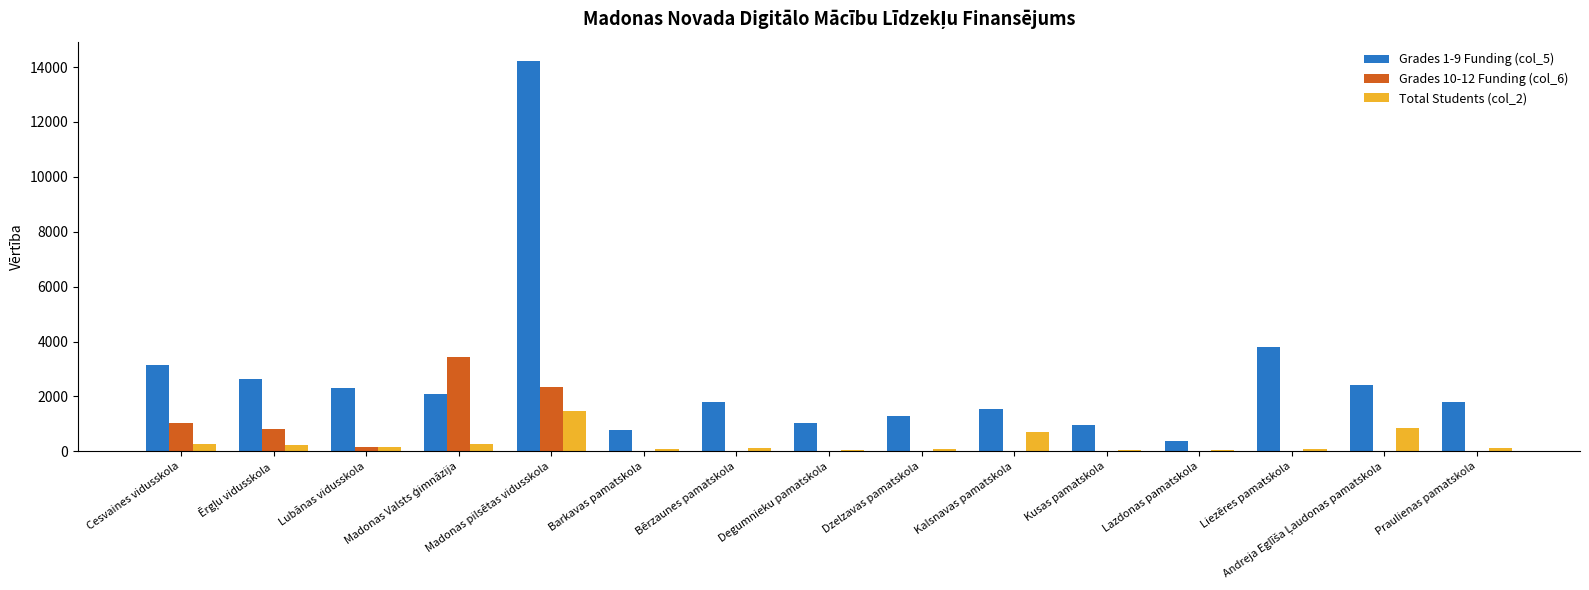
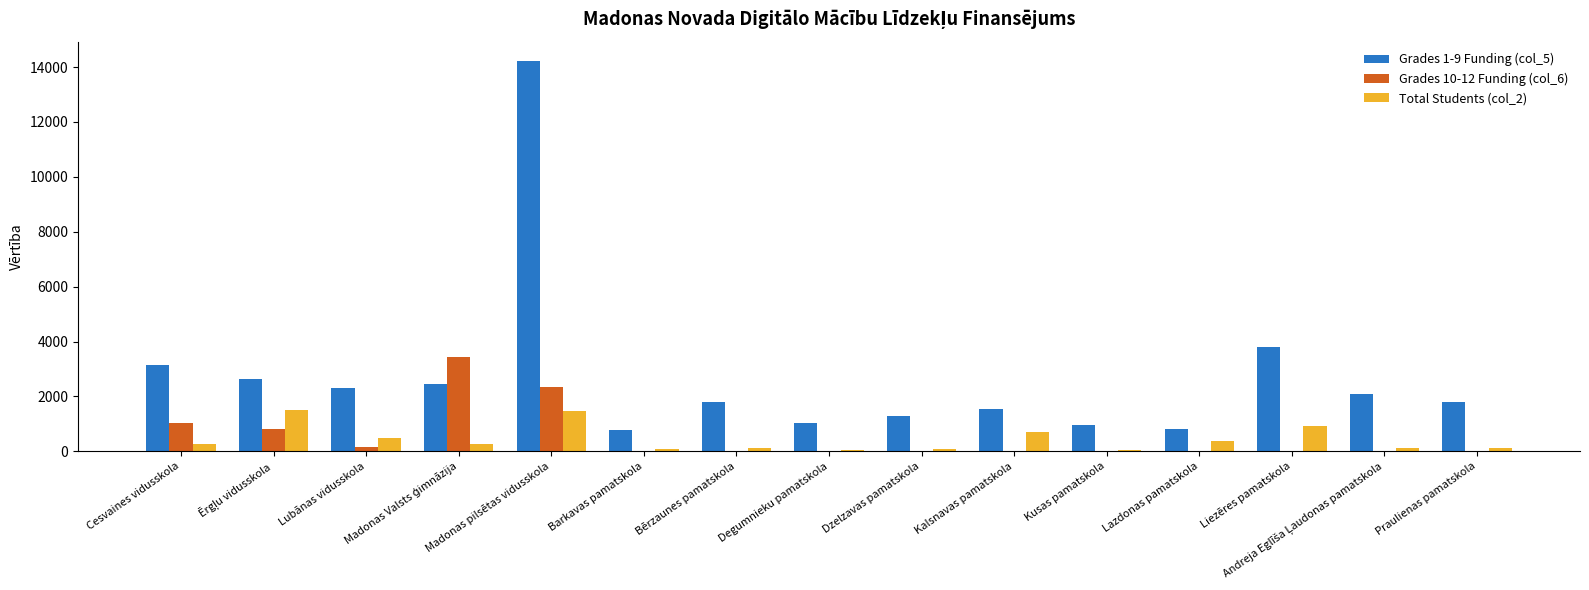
  {
    "Grades 1-9 Funding (col_5)": {
      "Cesvaines vidusskola": 3200,
      "Ērgļu vidusskola": 2600,
      "Lubānas vidusskola": 2300,
-     "Madonas Valsts ģimnāzija": 2100,
+     "Madonas Valsts ģimnāzija": 2500,
      "Madonas pilsētas vidusskola": 14200,
      "Barkavas pamatskola": 800,
      "Bērzaunes pamatskola": 1800,
      "Degumnieku pamatskola": 1000,
      "Dzelzavas pamatskola": 1300,
      "Kalsnavas pamatskola": 1600,
      "Kusas pamatskola": 1000,
-     "Lazdonas pamatskola": 400,
+     "Lazdonas pamatskola": 800,
      "Liezēres pamatskola": 3800,
-     "Andreja Eglīša Ļaudonas pamatskola": 2400,
+     "Andreja Eglīša Ļaudonas pamatskola": 2100,
      "Praulienas pamatskola": 1800
    },
    "Grades 10-12 Funding (col_6)": {
      "Cesvaines vidusskola": 1000,
      "Ērgļu vidusskola": 800,
      "Lubānas vidusskola": 200,
      "Madonas Valsts ģimnāzija": 3400,
      "Madonas pilsētas vidusskola": 2400,
      "Barkavas pamatskola": 0,
      "Bērzaunes pamatskola": 0,
      "Degumnieku pamatskola": 0,
      "Dzelzavas pamatskola": 0,
      "Kalsnavas pamatskola": 0,
      "Kusas pamatskola": 0,
      "Lazdonas pamatskola": 0,
      "Liezēres pamatskola": 0,
      "Andreja Eglīša Ļaudonas pamatskola": 0,
      "Praulienas pamatskola": 0
    },
    "Total Students (col_2)": {
      "Cesvaines vidusskola": 300,
-     "Ērgļu vidusskola": 200,
-     "Lubānas vidusskola": 200,
+     "Ērgļu vidusskola": 1500,
+     "Lubānas vidusskola": 500,
      "Madonas Valsts ģimnāzija": 300,
      "Madonas pilsētas vidusskola": 1500,
      "Barkavas pamatskola": 100,
      "Bērzaunes pamatskola": 100,
      "Kalsnavas pamatskola": 700,
-     "Lazdonas pamatskola": 0,
-     "Liezēres pamatskola": 100,
-     "Andreja Eglīša Ļaudonas pamatskola": 900,
+     "Lazdonas pamatskola": 400,
+     "Liezēres pamatskola": 900,
+     "Andreja Eglīša Ļaudonas pamatskola": 100,
      "Praulienas pamatskola": 100
    }
  }
